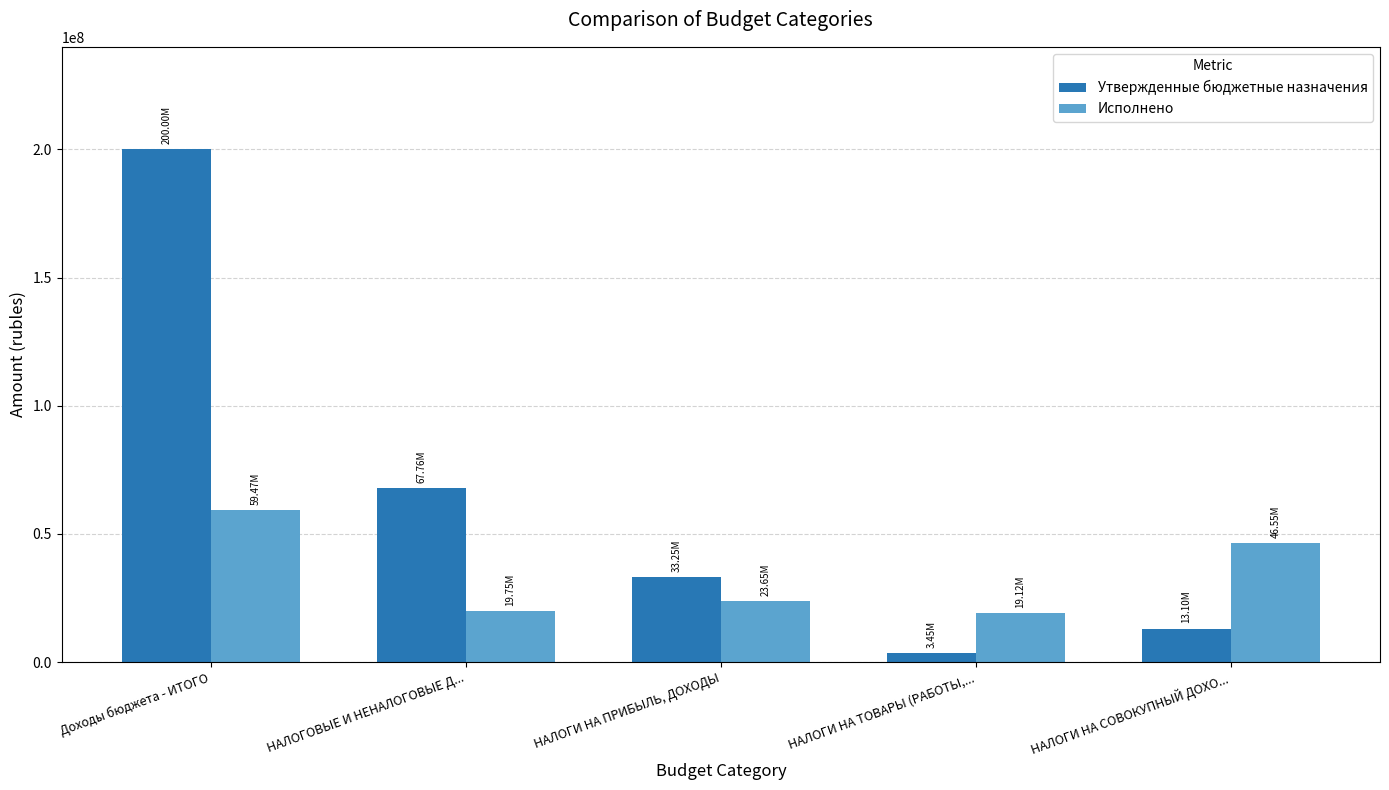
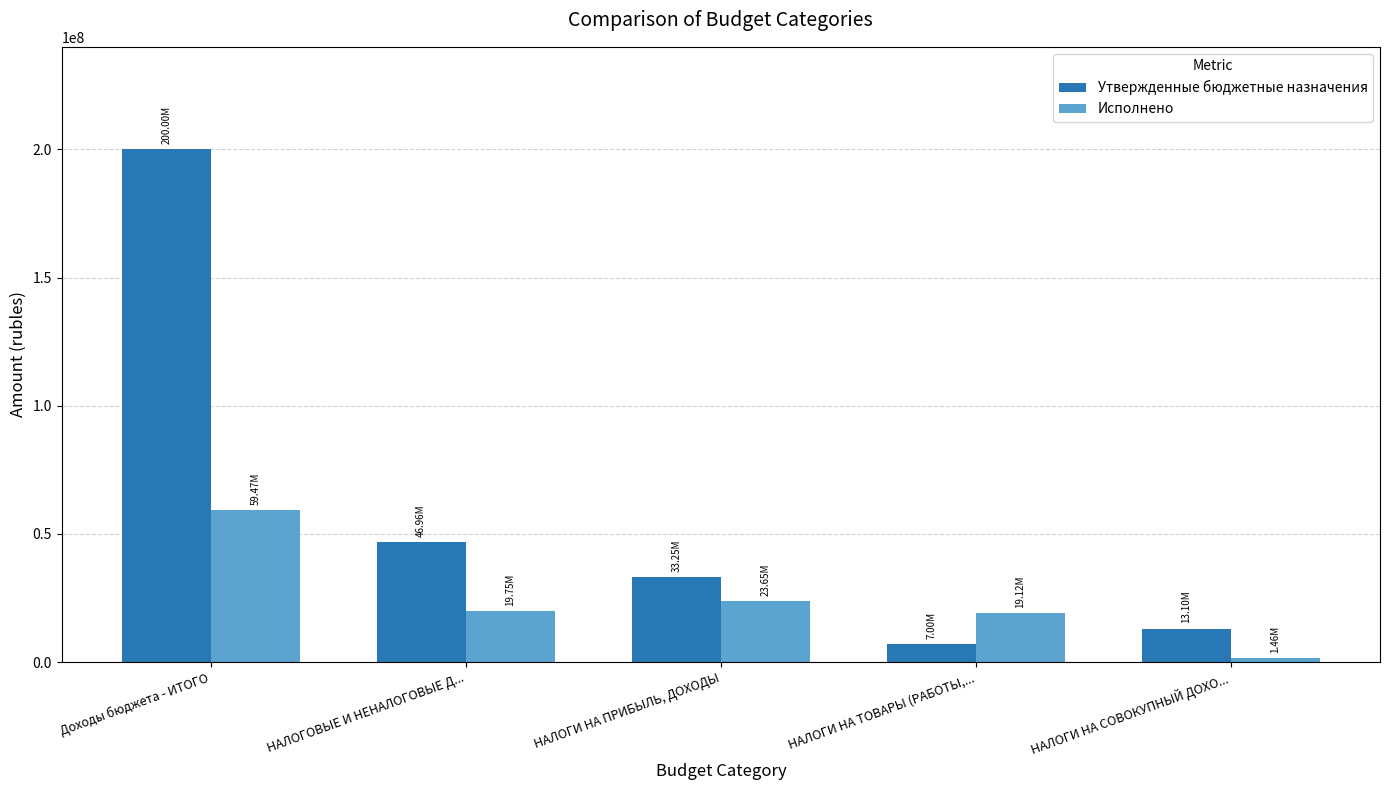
  {
    "Утвержденные бюджетные назначения": {
      "Доходы бюджета - ИТОГО": "200.00M",
-     "НАЛОГОВЫЕ И НЕНАЛОГОВЫЕ Д...": "67.76M",
+     "НАЛОГОВЫЕ И НЕНАЛОГОВЫЕ Д...": "46.96M",
      "НАЛОГИ НА ПРИБЫЛЬ, ДОХОДЫ": "33.25M",
-     "НАЛОГИ НА ТОВАРЫ (РАБОТЫ,...": "3.45M",
+     "НАЛОГИ НА ТОВАРЫ (РАБОТЫ,...": "7.00M",
      "НАЛОГИ НА СОВОКУПНЫЙ ДОХО...": "13.10M"
    },
    "Исполнено": {
      "Доходы бюджета - ИТОГО": "59.47M",
      "НАЛОГОВЫЕ И НЕНАЛОГОВЫЕ Д...": "19.75M",
      "НАЛОГИ НА ПРИБЫЛЬ, ДОХОДЫ": "23.65M",
      "НАЛОГИ НА ТОВАРЫ (РАБОТЫ,...": "19.12M",
-     "НАЛОГИ НА СОВОКУПНЫЙ ДОХО...": "46.55M"
+     "НАЛОГИ НА СОВОКУПНЫЙ ДОХО...": "1.46M"
    }
  }
